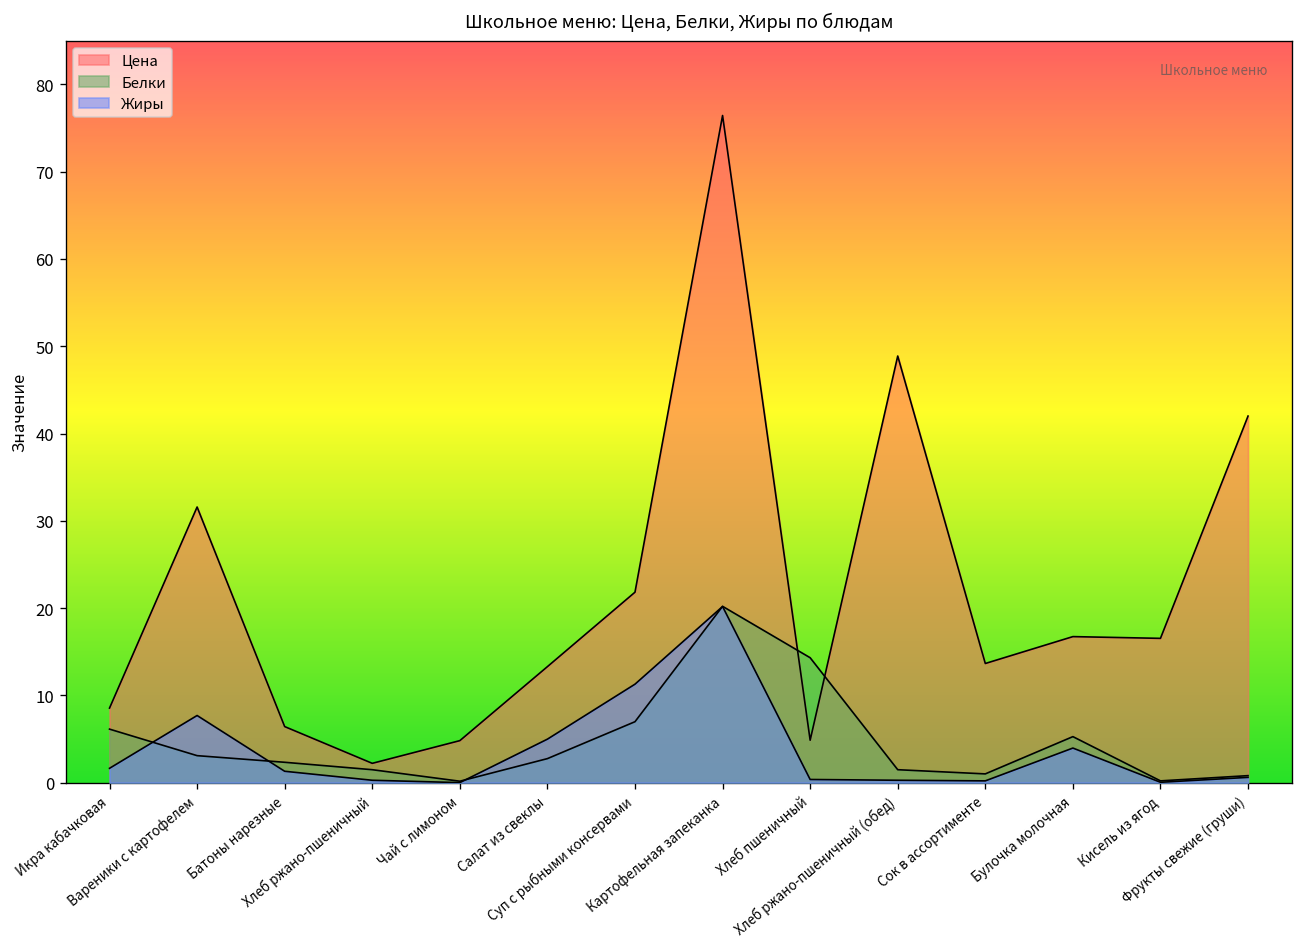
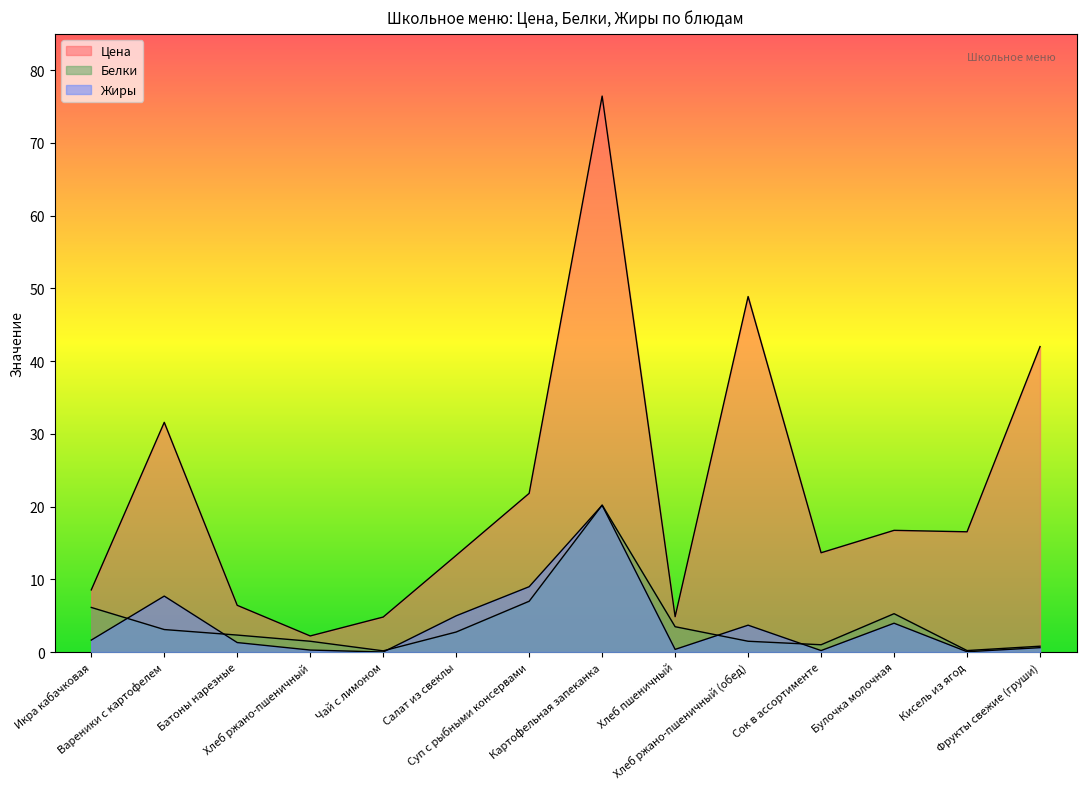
  {
    "Цена": {
      "Икра кабачковая": 9,
      "Вареники с картофелем": 32,
      "Батоны нарезные": 6,
      "Хлеб ржано-пшеничный": 2,
      "Чай с лимоном": 5,
      "Салат из свеклы": 13,
      "Суп с рыбными консервами": 22,
      "Картофельная запеканка": 76,
      "Хлеб пшеничный": 5,
      "Хлеб ржано-пшеничный (обед)": 49,
      "Сок в ассортименте": 14,
      "Булочка молочная": 17,
      "Кисель из ягод": 17,
      "Фрукты свежие (груши)": 42
    },
    "Белки": {
      "Икра кабачковая": 6,
      "Вареники с картофелем": 3,
      "Батоны нарезные": 2,
      "Хлеб ржано-пшеничный": 1,
      "Салат из свеклы": 3,
      "Суп с рыбными консервами": 7,
-     "Хлеб пшеничный": 14,
+     "Хлеб пшеничный": 3,
      "Хлеб ржано-пшеничный (обед)": 1,
      "Сок в ассортименте": 1,
      "Булочка молочная": 5
    },
    "Жиры": {
      "Икра кабачковая": 2,
      "Вареники с картофелем": 8,
      "Батоны нарезные": 1,
      "Хлеб ржано-пшеничный": 0,
      "Салат из свеклы": 5,
-     "Суп с рыбными консервами": 11,
+     "Суп с рыбными консервами": 9,
      "Хлеб пшеничный": 0,
-     "Хлеб ржано-пшеничный (обед)": 0,
+     "Хлеб ржано-пшеничный (обед)": 4,
      "Сок в ассортименте": 0,
      "Булочка молочная": 4
    }
  }
